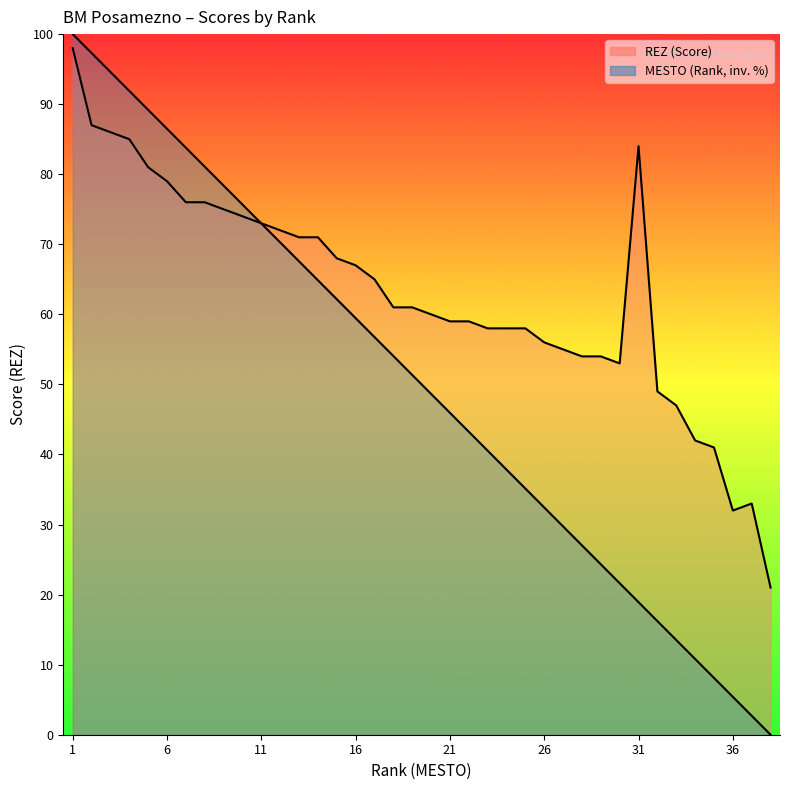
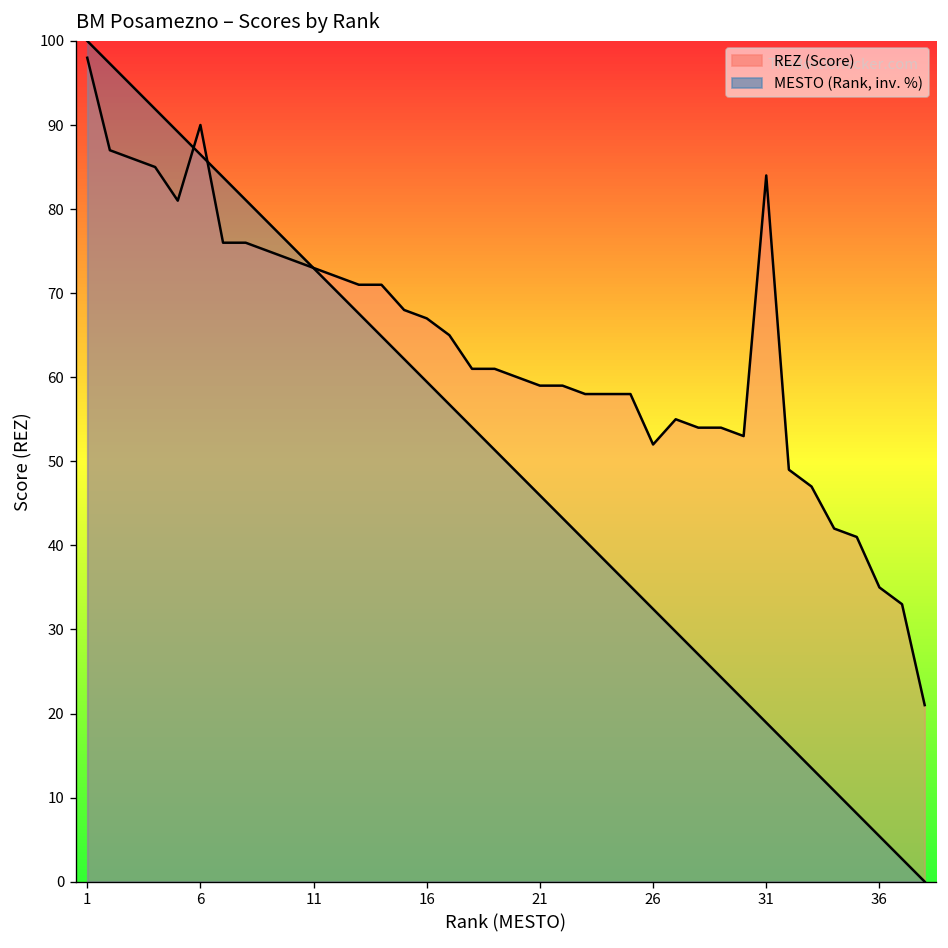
  {
    "REZ (Score)": {
      "1": 98,
-     "6": 79,
+     "6": 90,
      "16": 67,
      "21": 59,
-     "26": 56,
+     "26": 52,
      "31": 84,
-     "36": 32
+     "36": 35
    }
  }
